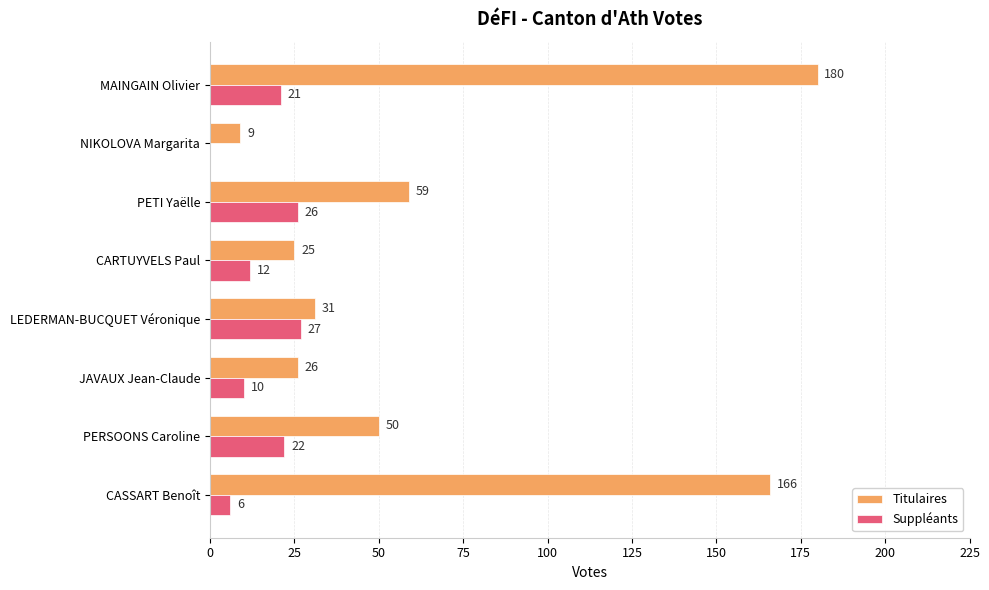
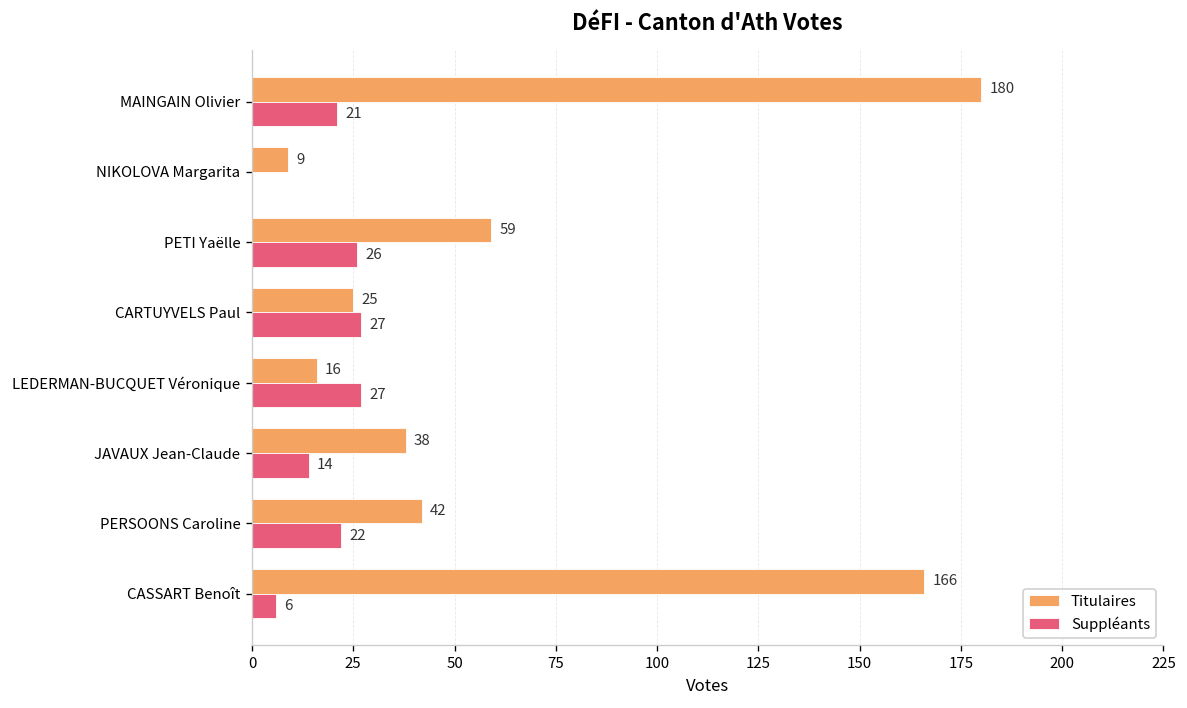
  {
    "Titulaires": {
      "MAINGAIN Olivier": 180,
      "NIKOLOVA Margarita": 9,
      "PETI Yaëlle": 59,
      "CARTUYVELS Paul": 25,
-     "LEDERMAN-BUCQUET Véronique": 31,
-     "JAVAUX Jean-Claude": 26,
-     "PERSOONS Caroline": 50,
+     "LEDERMAN-BUCQUET Véronique": 16,
+     "JAVAUX Jean-Claude": 38,
+     "PERSOONS Caroline": 42,
      "CASSART Benoît": 166
    },
    "Suppléants": {
      "MAINGAIN Olivier": 21,
      "PETI Yaëlle": 26,
-     "CARTUYVELS Paul": 12,
+     "CARTUYVELS Paul": 27,
      "LEDERMAN-BUCQUET Véronique": 27,
-     "JAVAUX Jean-Claude": 10,
+     "JAVAUX Jean-Claude": 14,
      "PERSOONS Caroline": 22,
      "CASSART Benoît": 6
    }
  }
